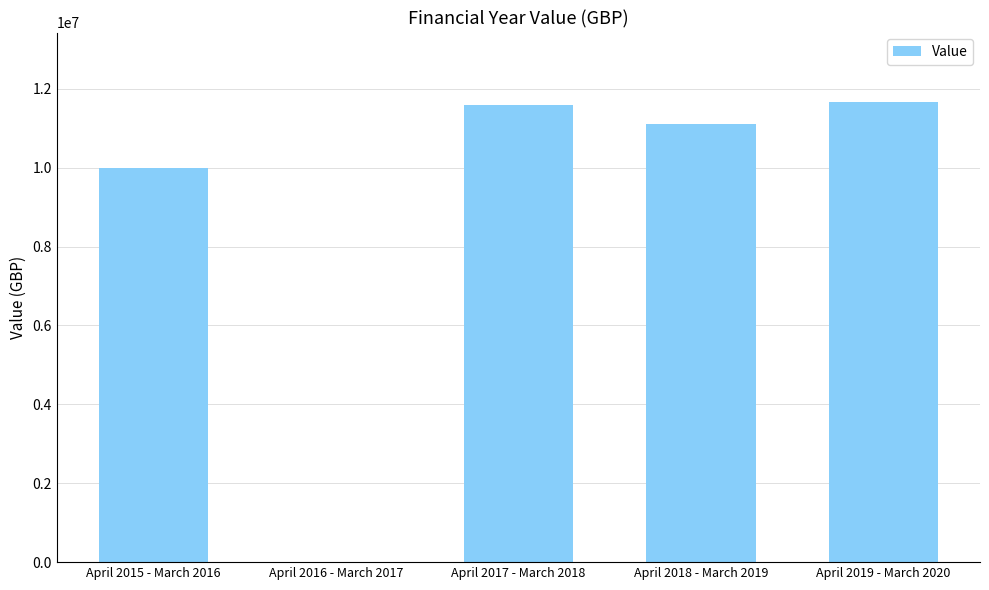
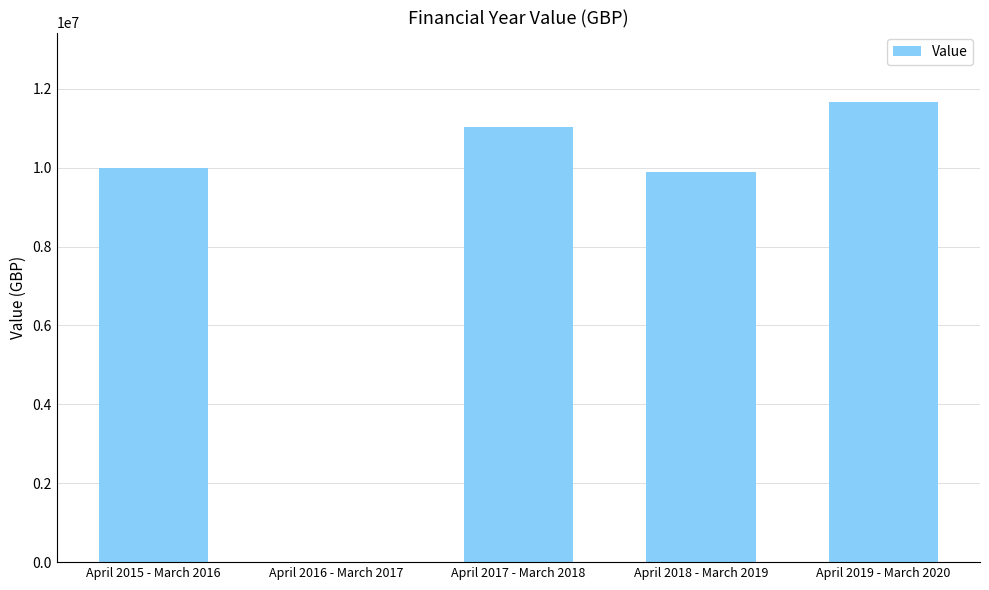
  {
    "April 2015 - March 2016": 10000000,
    "April 2016 - March 2017": 0,
-   "April 2017 - March 2018": 11600000,
-   "April 2018 - March 2019": 11100000,
+   "April 2017 - March 2018": 11000000,
+   "April 2018 - March 2019": 9900000,
    "April 2019 - March 2020": 11700000
  }
